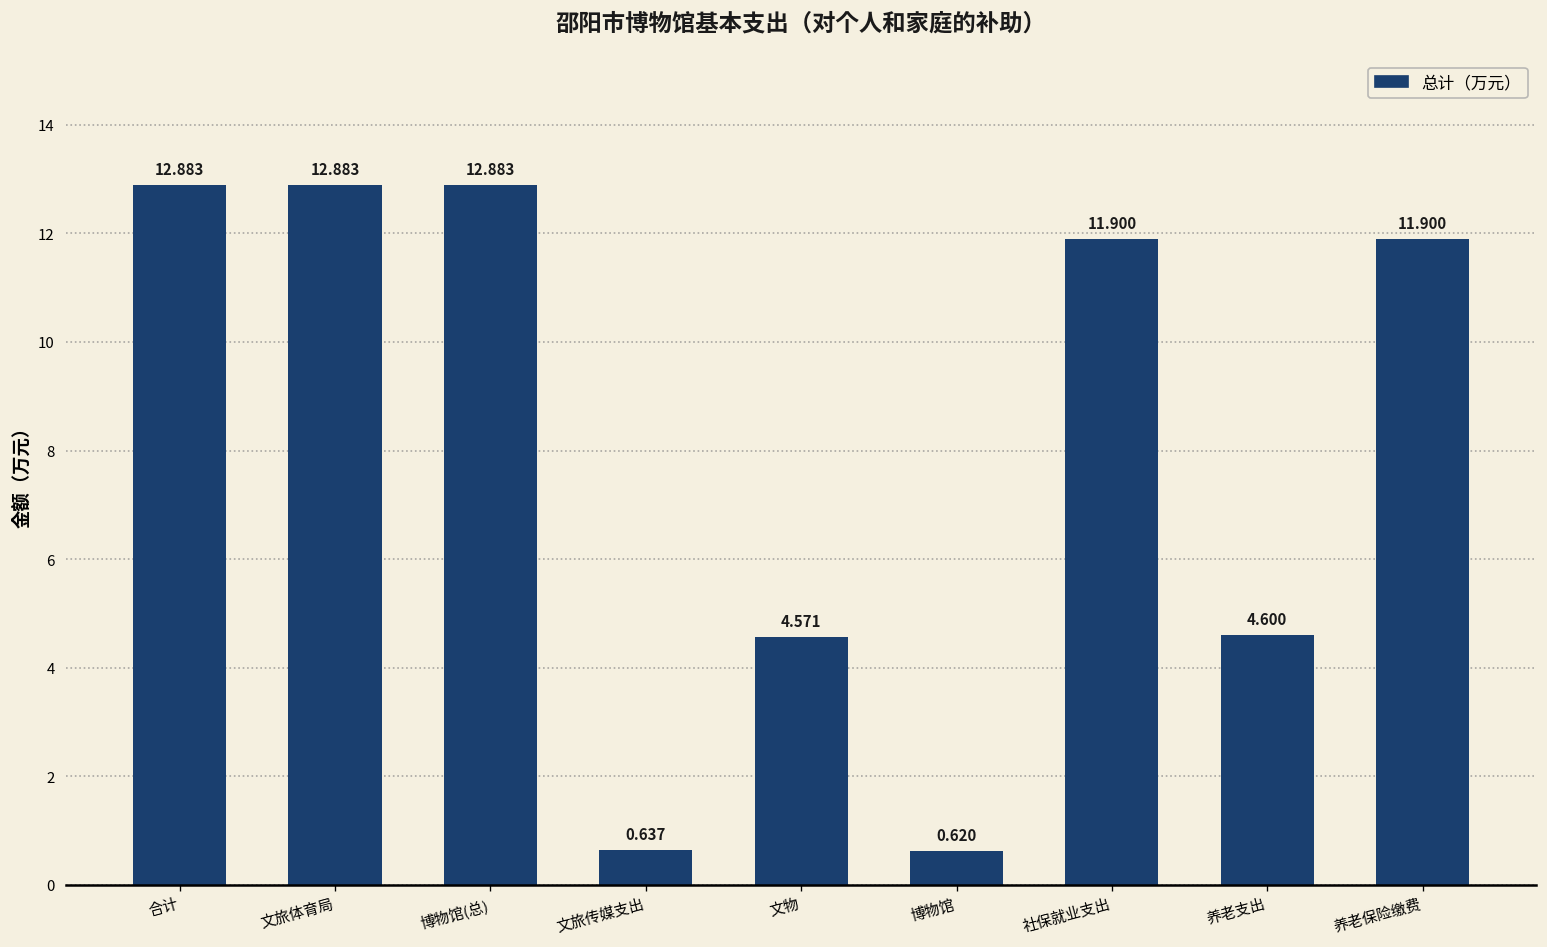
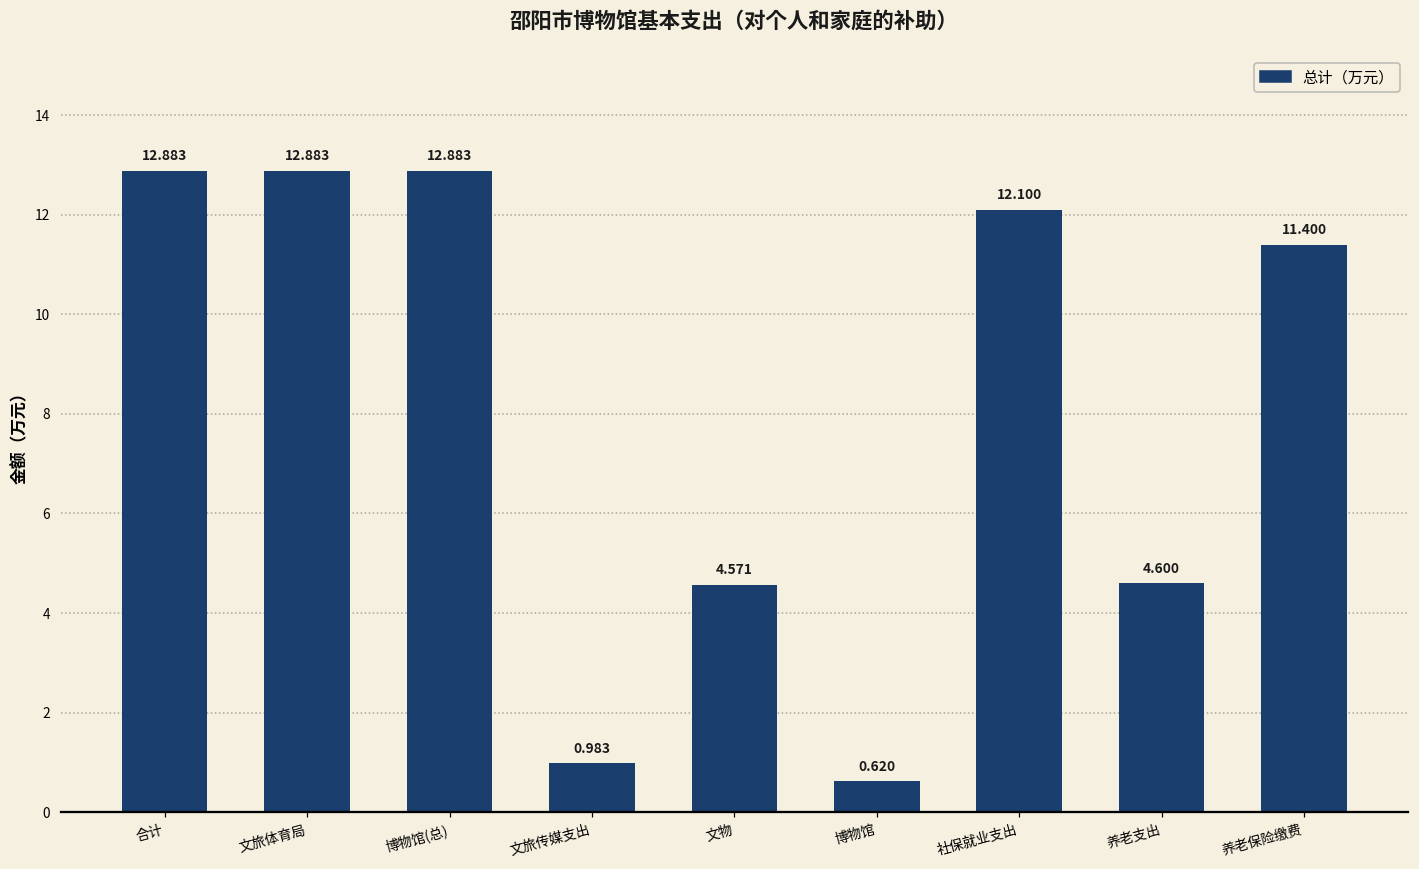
  {
    "合计": 12.883,
    "文旅体育局": 12.883,
    "博物馆(总)": 12.883,
-   "文旅传媒支出": 0.637,
+   "文旅传媒支出": 0.983,
    "文物": 4.571,
    "博物馆": 0.620,
-   "社保就业支出": 11.900,
+   "社保就业支出": 12.100,
    "养老支出": 4.600,
-   "养老保险缴费": 11.900
+   "养老保险缴费": 11.400
  }
